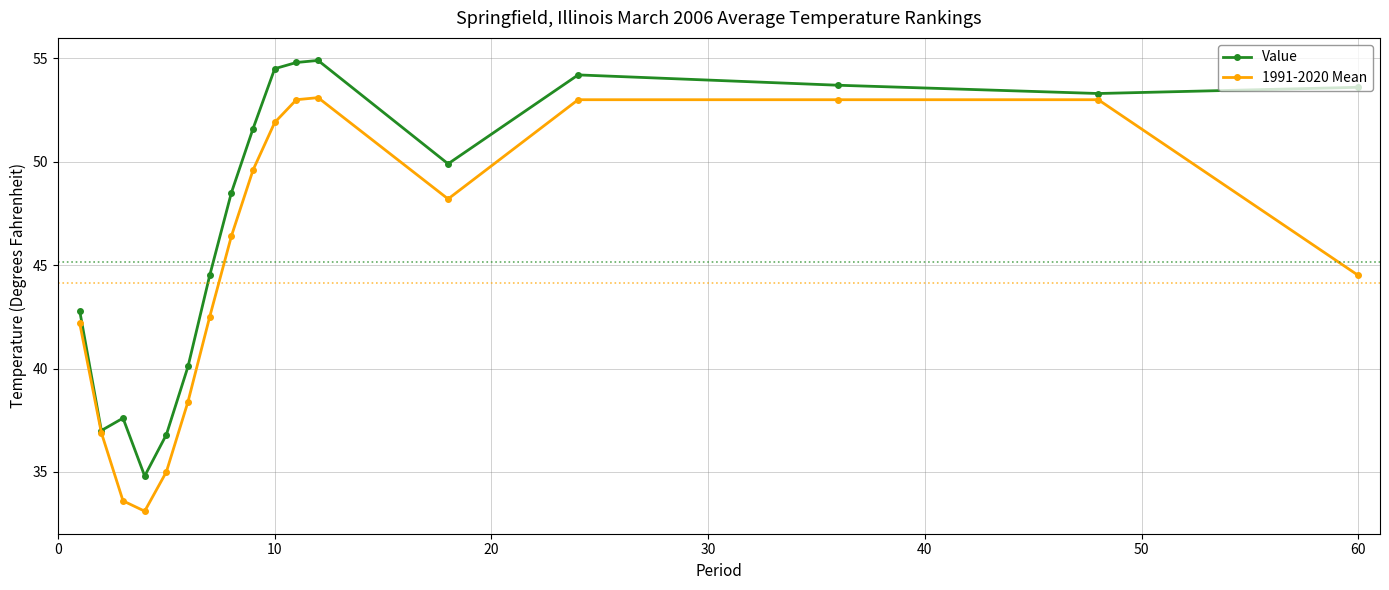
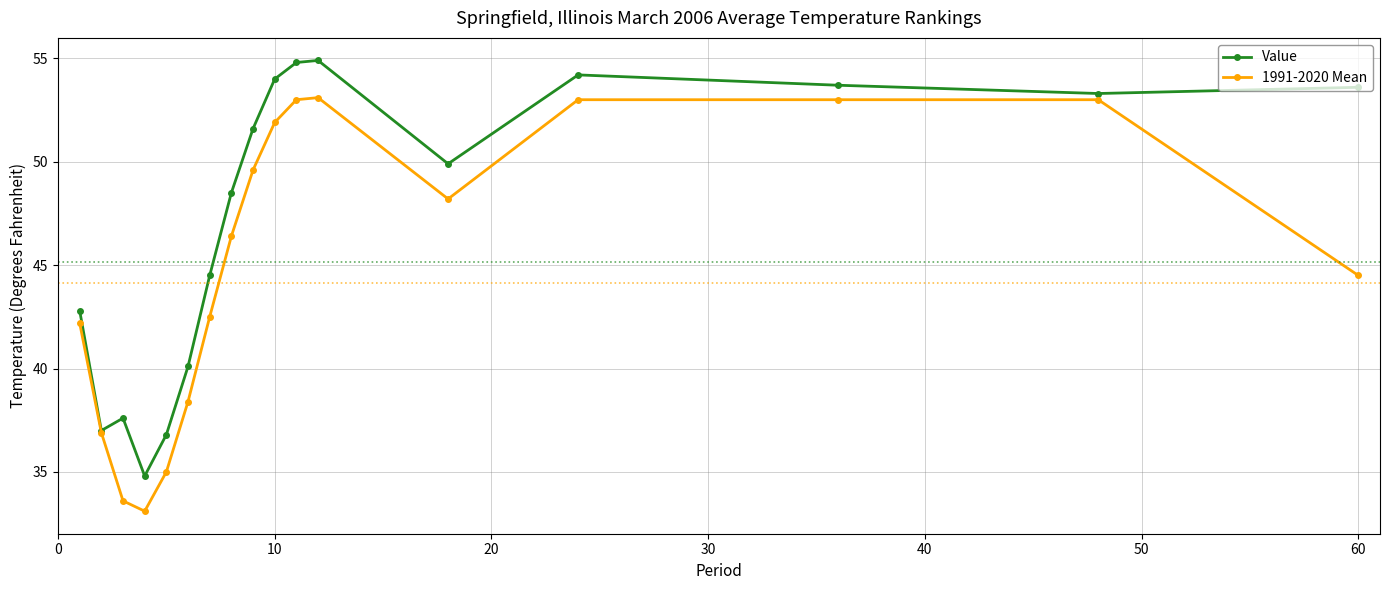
  {
    "Value": {
-     "10": 54.5
+     "10": 54.0
    },
    "1991-2020 Mean": {
      "10": 51.9,
      "60": 44.5
    }
  }
